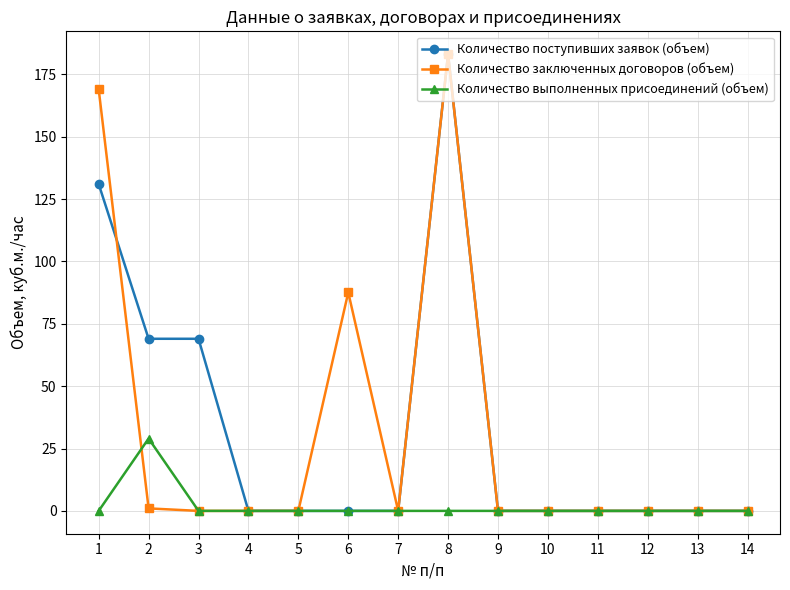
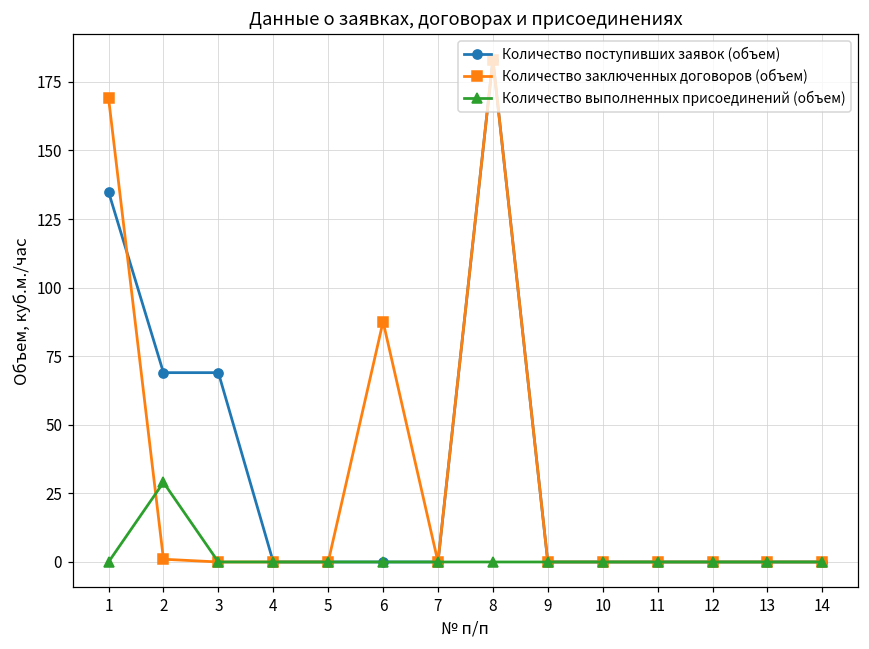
  {
    "Количество поступивших заявок (объем)": {
-     "1": 131,
+     "1": 135,
      "2": 69,
      "3": 69
    },
    "Количество заключенных договоров (объем)": {
      "1": 169,
      "2": 1,
      "6": 88
    },
    "Количество выполненных присоединений (объем)": {
      "1": 0,
      "2": 29,
      "8": 0
    }
  }
